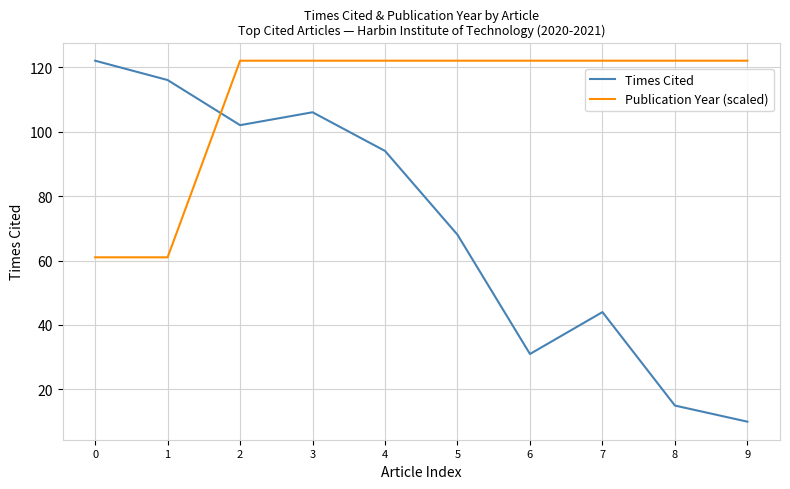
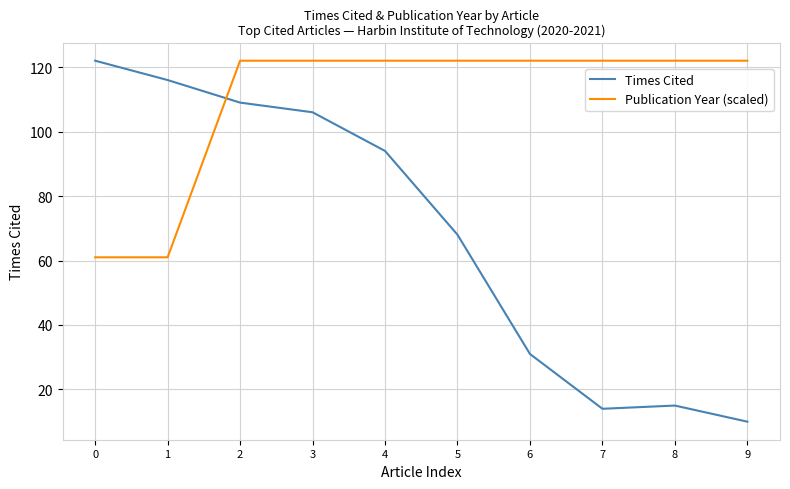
  {
    "Times Cited": {
      "0": 122,
      "1": 116,
-     "2": 102,
+     "2": 109,
      "3": 106,
      "4": 94,
      "5": 68,
      "6": 31,
-     "7": 44,
+     "7": 14,
      "8": 15,
      "9": 10
    },
    "Publication Year (scaled)": {
      "0": 61,
      "1": 61,
      "2": 122,
      "3": 122,
      "4": 122,
      "5": 122,
      "6": 122,
      "7": 122,
      "8": 122,
      "9": 122
    }
  }
